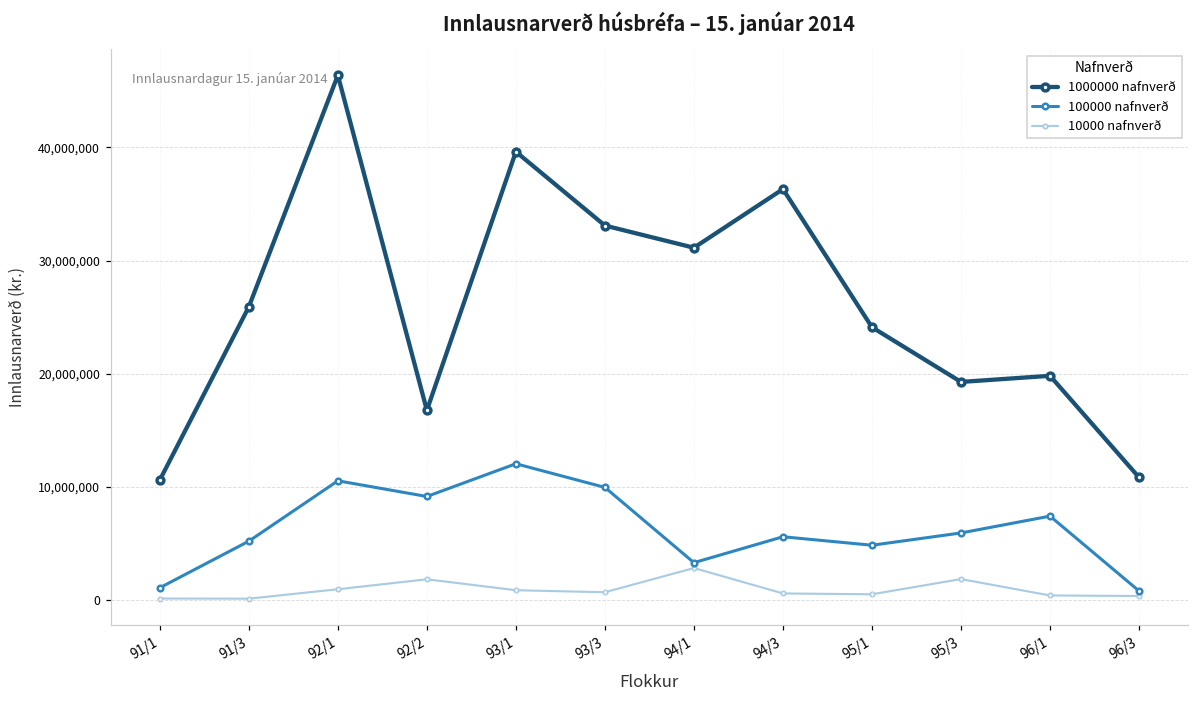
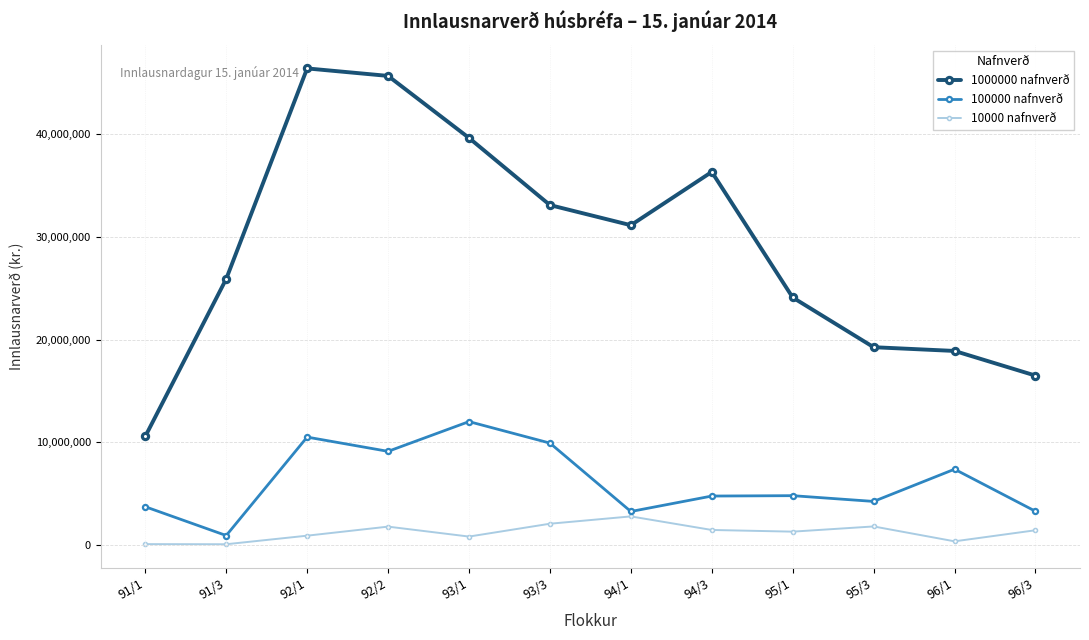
  {
    "1000000 nafnverð": {
      "91/1": "10,600,000",
      "91/3": "25,900,000",
-     "92/2": "16,800,000",
+     "92/2": "45,700,000",
      "93/1": "39,600,000",
      "93/3": "33,100,000",
      "94/1": "31,100,000",
      "94/3": "36,300,000",
      "95/1": "24,100,000",
      "95/3": "19,300,000",
-     "96/1": "19,800,000",
-     "96/3": "10,800,000"
+     "96/1": "18,900,000",
+     "96/3": "16,500,000"
    },
    "100000 nafnverð": {
-     "91/1": "1,100,000",
-     "91/3": "5,200,000",
+     "91/1": "3,700,000",
+     "91/3": "900,000",
      "92/1": "10,500,000",
      "92/2": "9,100,000",
      "93/1": "12,000,000",
      "93/3": "9,900,000",
      "94/1": "3,300,000",
-     "94/3": "5,600,000",
+     "94/3": "4,800,000",
      "95/1": "4,800,000",
-     "95/3": "5,900,000",
+     "95/3": "4,300,000",
      "96/1": "7,400,000",
-     "96/3": "800,000"
+     "96/3": "3,300,000"
    },
    "10000 nafnverð": {
      "91/1": "100,000",
      "91/3": "100,000",
      "92/1": "900,000",
      "92/2": "1,800,000",
      "93/1": "800,000",
-     "93/3": "700,000",
+     "93/3": "2,100,000",
      "94/1": "2,800,000",
-     "94/3": "600,000",
-     "95/1": "500,000",
+     "94/3": "1,500,000",
+     "95/1": "1,300,000",
      "95/3": "1,800,000",
      "96/1": "400,000",
-     "96/3": "300,000"
+     "96/3": "1,500,000"
    }
  }
